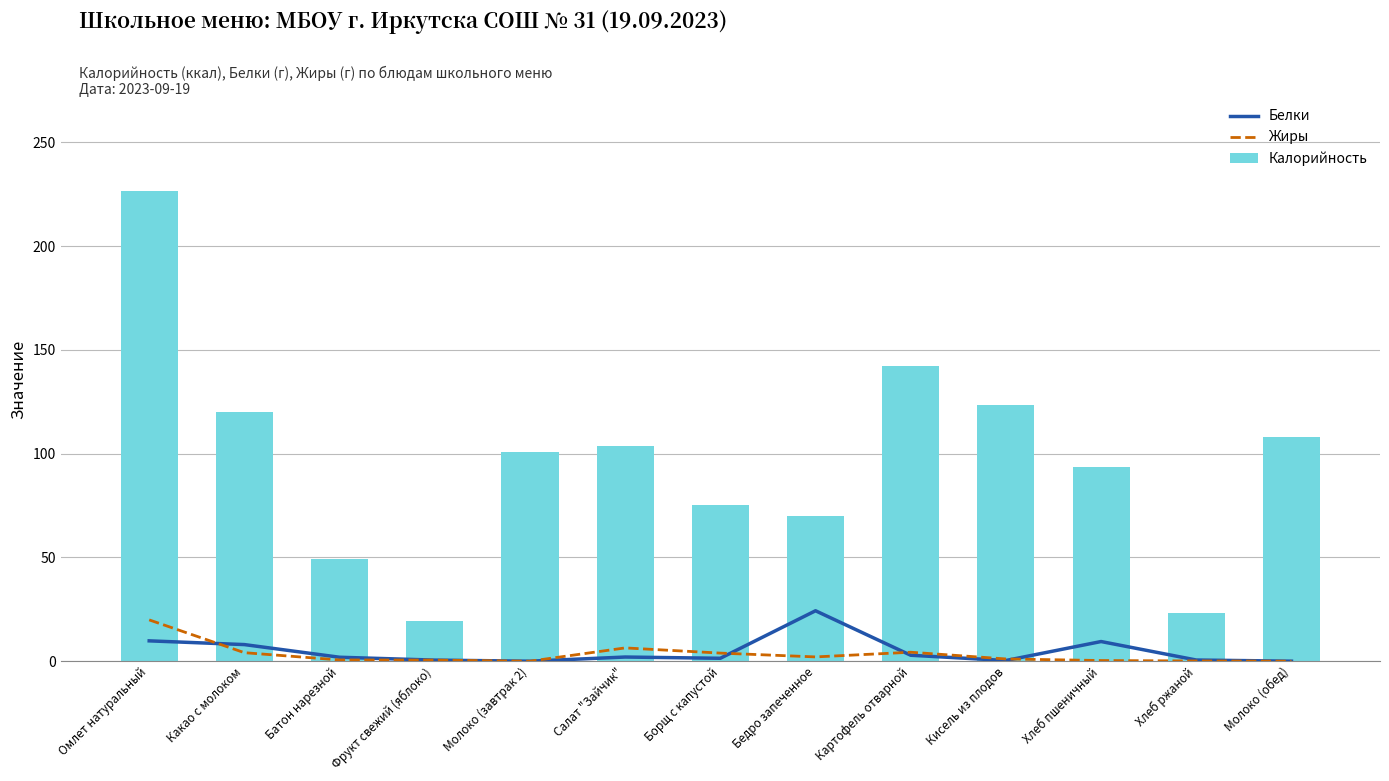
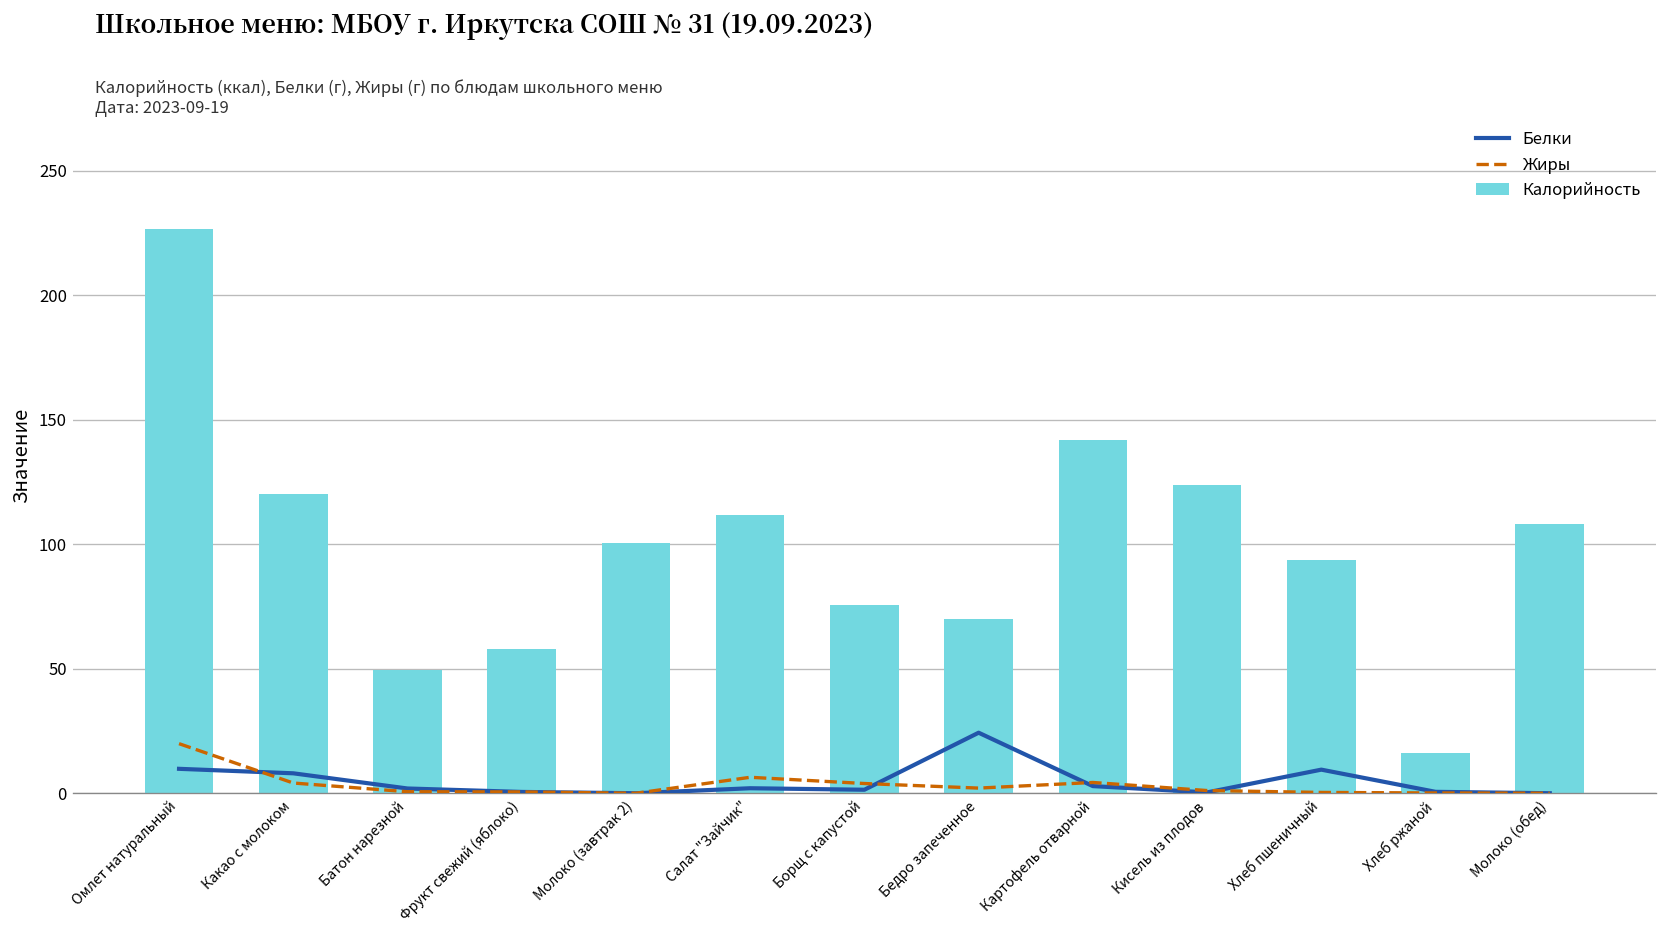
  {
    "Белки": {
      "Омлет натуральный": 10,
      "Какао с молоком": 8,
      "Батон нарезной": 2,
      "Салат \"Зайчик\"": 2,
      "Борщ с капустой": 1,
      "Бедро запеченное": 24,
      "Картофель отварной": 3,
      "Хлеб пшеничный": 9
    },
    "Калорийность": {
      "Омлет натуральный": 227,
      "Какао с молоком": 120,
      "Батон нарезной": 49,
-     "Фрукт свежий (яблоко)": 20,
+     "Фрукт свежий (яблоко)": 58,
      "Молоко (завтрак 2)": 101,
-     "Салат \"Зайчик\"": 104,
+     "Салат \"Зайчик\"": 112,
      "Борщ с капустой": 76,
      "Бедро запеченное": 70,
      "Картофель отварной": 142,
      "Кисель из плодов": 124,
      "Хлеб пшеничный": 94,
-     "Хлеб ржаной": 23,
+     "Хлеб ржаной": 16,
      "Молоко (обед)": 108
    },
    "Жиры": {
      "Омлет натуральный": 20,
      "Какао с молоком": 4,
      "Батон нарезной": 1,
      "Салат \"Зайчик\"": 6,
      "Борщ с капустой": 4,
      "Бедро запеченное": 2,
      "Картофель отварной": 4,
      "Хлеб пшеничный": 0
    }
  }
